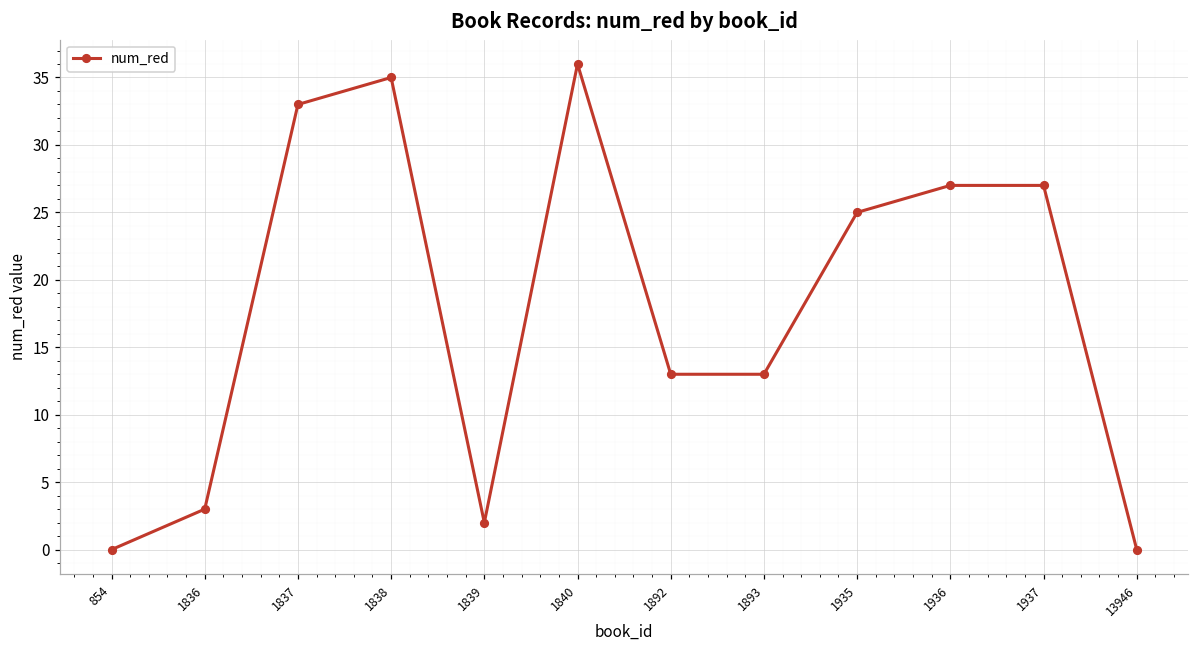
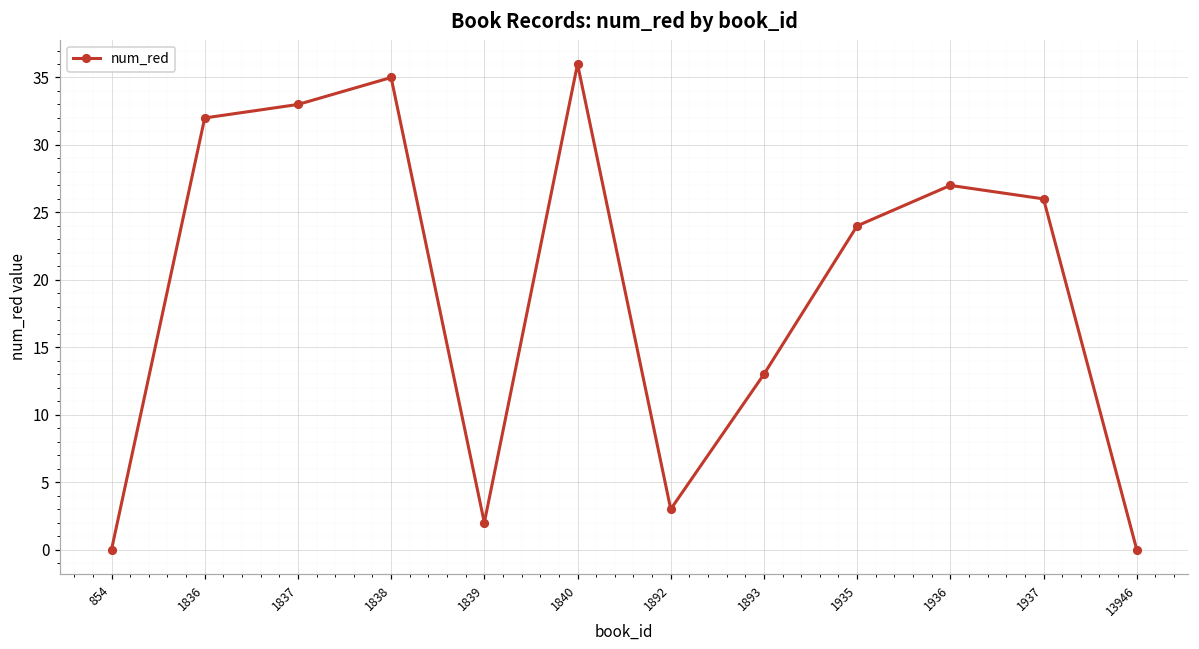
  {
    "854": 0,
-   "1836": 3,
+   "1836": 32,
    "1837": 33,
    "1838": 35,
    "1839": 2,
    "1840": 36,
-   "1892": 13,
+   "1892": 3,
    "1893": 13,
-   "1935": 25,
+   "1935": 24,
    "1936": 27,
-   "1937": 27,
+   "1937": 26,
    "13946": 0
  }
